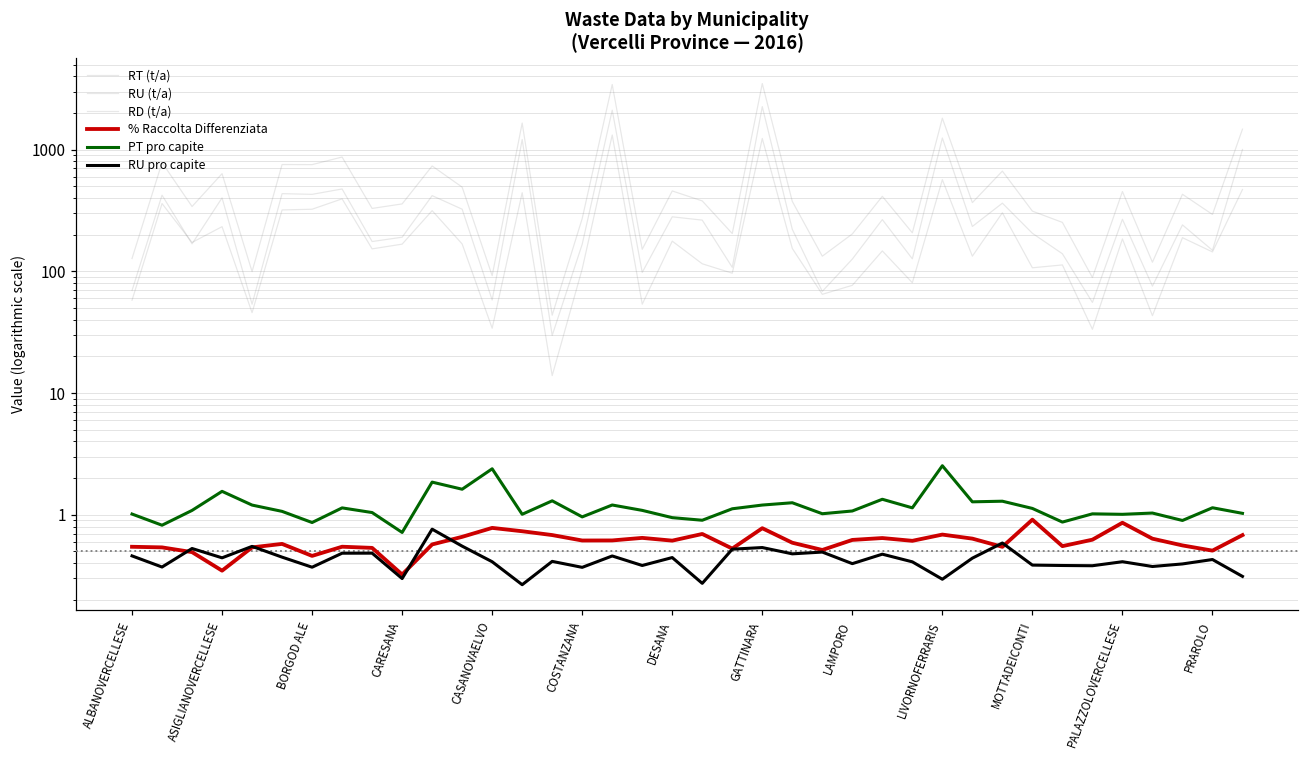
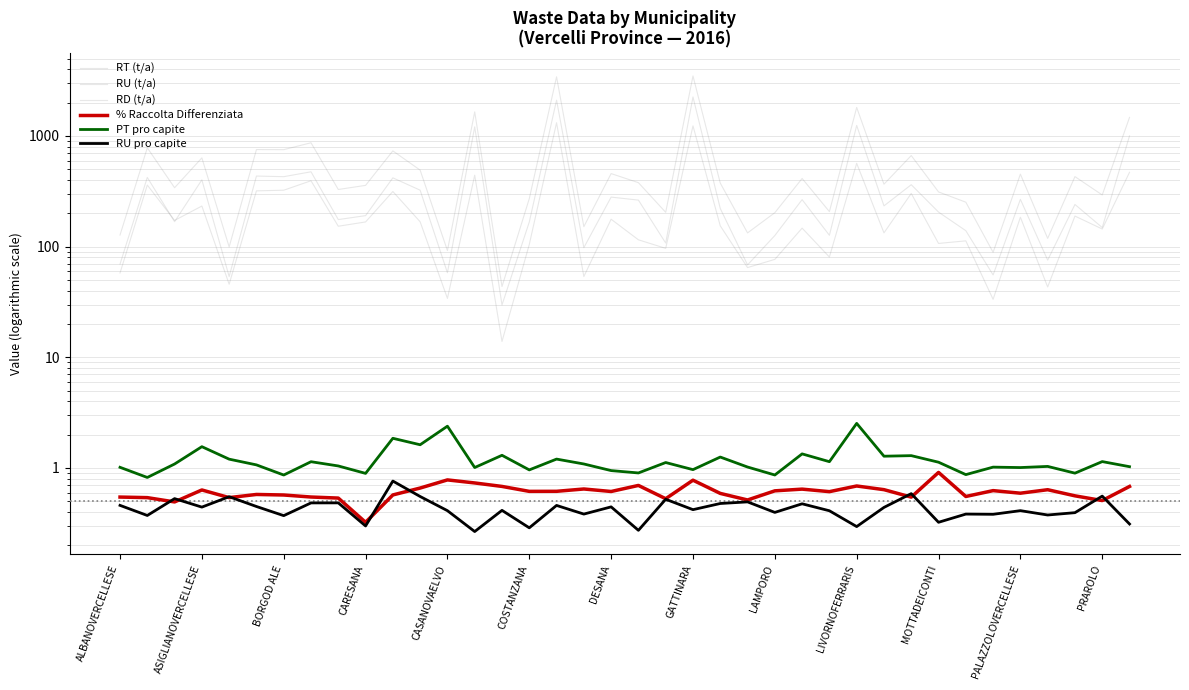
  {
    "% Raccolta Differenziata": {
      "ALBANOVERCELLESE": 0.5,
-     "ASIGLIANOVERCELLESE": 0.35,
-     "BORGOD ALE": 0.46,
+     "ASIGLIANOVERCELLESE": 0.6,
+     "BORGOD ALE": 0.6,
      "CARESANA": 0.32,
      "CASANOVAELVO": 0.8,
      "COSTANZANA": 0.6,
      "DESANA": 0.6,
      "GATTINARA": 0.8,
      "LAMPORO": 0.6,
      "LIVORNOFERRARIS": 0.7,
      "MOTTADEICONTI": 0.9,
-     "PALAZZOLOVERCELLESE": 0.9,
+     "PALAZZOLOVERCELLESE": 0.6,
      "PRAROLO": 0.5
    },
    "PT pro capite": {
      "ALBANOVERCELLESE": 1.0,
      "ASIGLIANOVERCELLESE": 1.6,
      "BORGOD ALE": 0.9,
-     "CARESANA": 0.7,
+     "CARESANA": 0.9,
      "CASANOVAELVO": 2.4,
      "COSTANZANA": 1.0,
      "DESANA": 0.9,
-     "GATTINARA": 1.2,
-     "LAMPORO": 1.1,
+     "GATTINARA": 1.0,
+     "LAMPORO": 0.9,
      "LIVORNOFERRARIS": 2.5,
      "MOTTADEICONTI": 1.1,
      "PALAZZOLOVERCELLESE": 1.0,
      "PRAROLO": 1.1
    },
    "RU pro capite": {
      "ALBANOVERCELLESE": 0.46,
      "ASIGLIANOVERCELLESE": 0.44,
      "BORGOD ALE": 0.37,
      "CARESANA": 0.30,
      "CASANOVAELVO": 0.41,
-     "COSTANZANA": 0.37,
+     "COSTANZANA": 0.29,
      "DESANA": 0.45,
-     "GATTINARA": 0.5,
+     "GATTINARA": 0.42,
      "LAMPORO": 0.40,
      "LIVORNOFERRARIS": 0.30,
-     "MOTTADEICONTI": 0.39,
+     "MOTTADEICONTI": 0.32,
      "PALAZZOLOVERCELLESE": 0.41,
-     "PRAROLO": 0.43
+     "PRAROLO": 0.6
    }
  }
